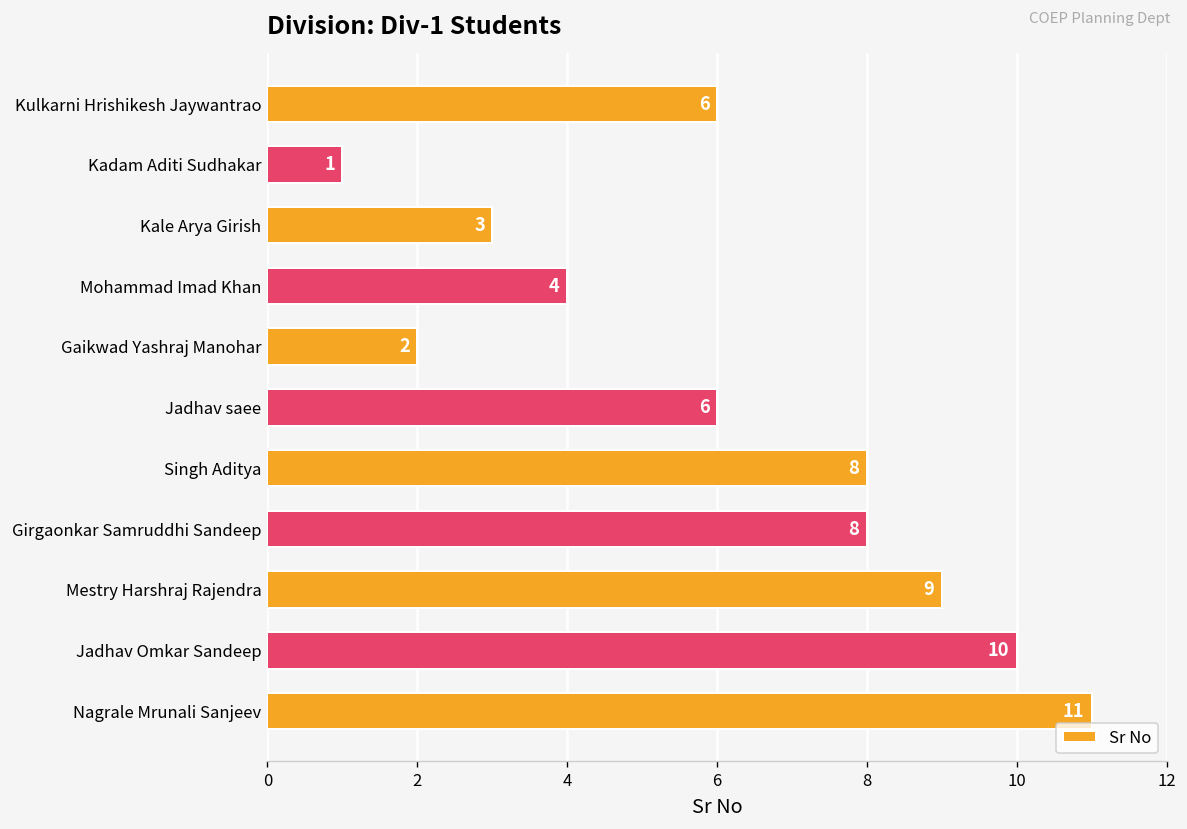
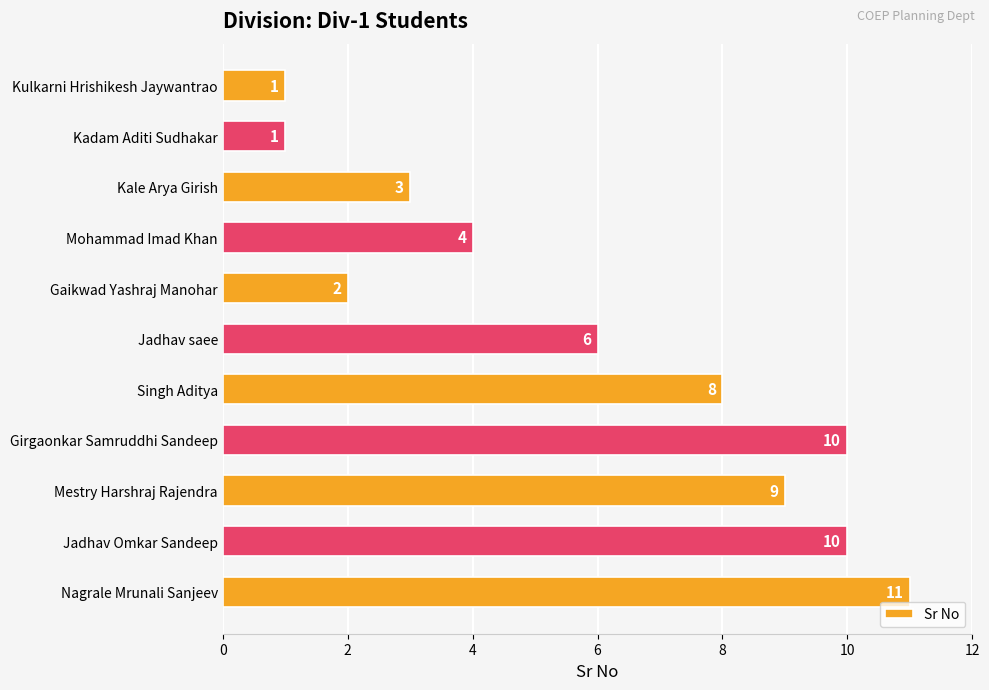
  {
-   "Kulkarni Hrishikesh Jaywantrao": 6,
+   "Kulkarni Hrishikesh Jaywantrao": 1,
    "Kadam Aditi Sudhakar": 1,
    "Kale Arya Girish": 3,
    "Mohammad Imad Khan": 4,
    "Gaikwad Yashraj Manohar": 2,
    "Jadhav saee": 6,
    "Singh Aditya": 8,
-   "Girgaonkar Samruddhi Sandeep": 8,
+   "Girgaonkar Samruddhi Sandeep": 10,
    "Mestry Harshraj Rajendra": 9,
    "Jadhav Omkar Sandeep": 10,
    "Nagrale Mrunali Sanjeev": 11
  }
